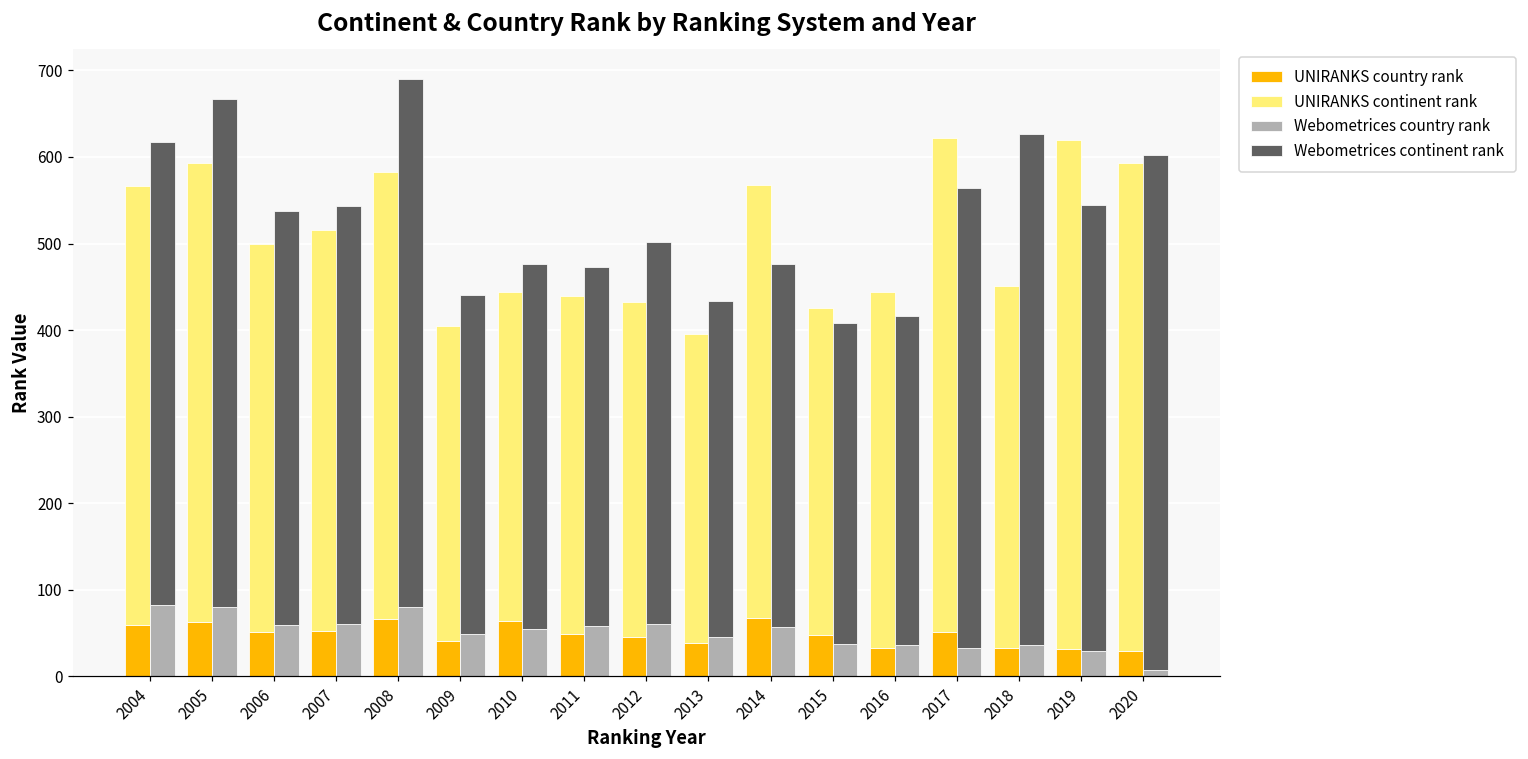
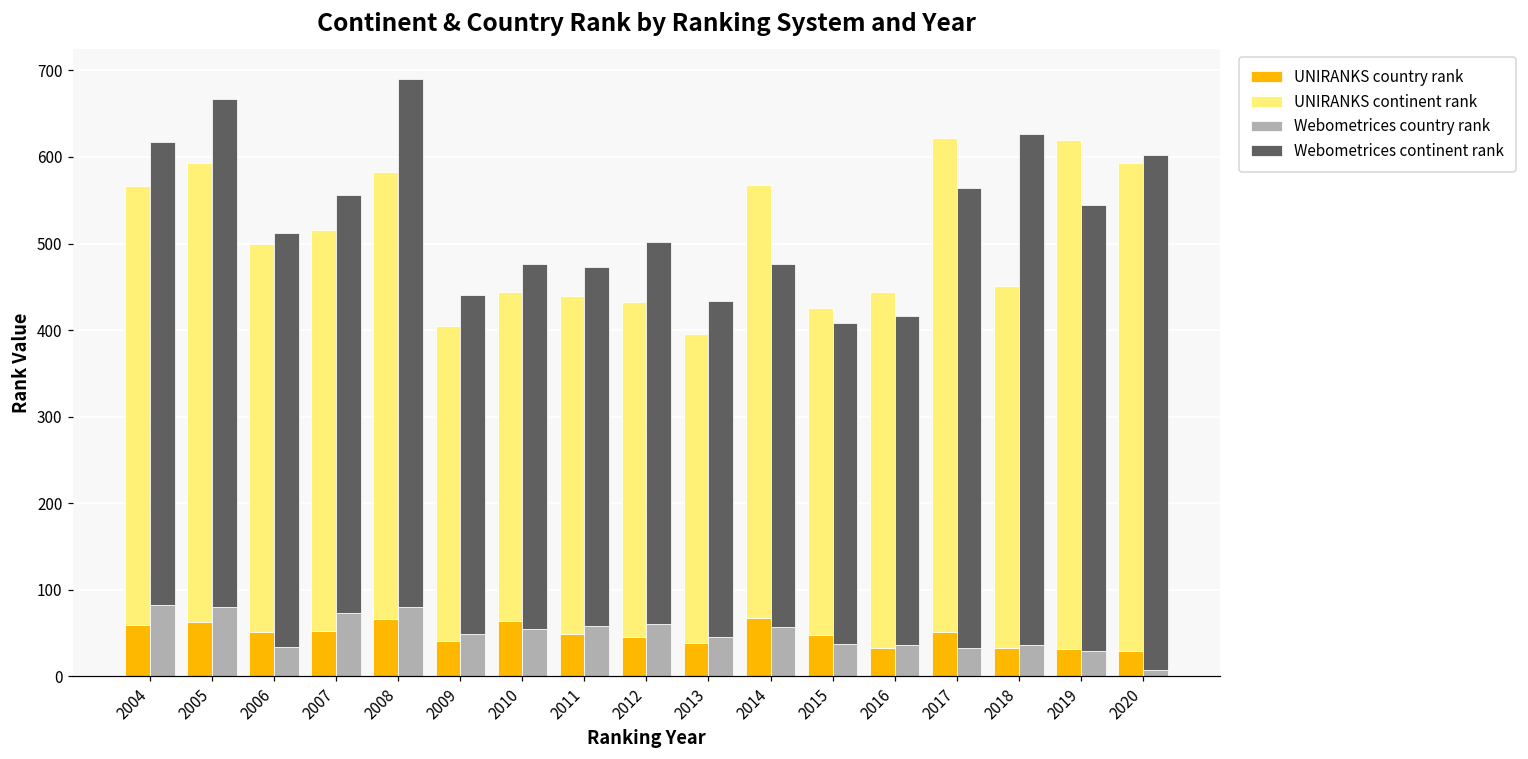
  {
    "UNIRANKS country rank": {
      "2004": 60,
      "2005": 60,
      "2006": 50,
      "2007": 50,
      "2008": 70,
      "2009": 40,
      "2010": 60,
      "2011": 50,
      "2012": 50,
      "2013": 40,
      "2014": 70,
      "2015": 50,
      "2016": 30,
      "2017": 50,
      "2018": 30,
      "2019": 30,
      "2020": 30
    },
    "UNIRANKS continent rank": {
      "2004": 510,
      "2005": 530,
      "2006": 450,
      "2007": 460,
      "2008": 520,
      "2009": 360,
      "2010": 380,
      "2011": 390,
      "2012": 390,
      "2013": 360,
      "2014": 500,
      "2015": 380,
      "2016": 410,
      "2017": 570,
      "2018": 420,
      "2019": 590,
      "2020": 560
    },
    "Webometrices country rank": {
      "2004": 80,
      "2005": 80,
-     "2006": 60,
-     "2007": 60,
+     "2006": 30,
+     "2007": 70,
      "2008": 80,
      "2009": 50,
      "2010": 60,
      "2011": 60,
      "2012": 60,
      "2013": 50,
      "2014": 60,
      "2015": 40,
      "2016": 40,
      "2017": 30,
      "2018": 40,
      "2019": 30,
      "2020": 10
    },
    "Webometrices continent rank": {
      "2004": 530,
      "2005": 590,
      "2006": 480,
      "2007": 480,
      "2008": 610,
      "2009": 390,
      "2010": 420,
      "2011": 420,
      "2012": 440,
      "2013": 390,
      "2014": 420,
      "2015": 370,
      "2016": 380,
      "2017": 530,
      "2018": 590,
      "2019": 520,
      "2020": 600
    }
  }
